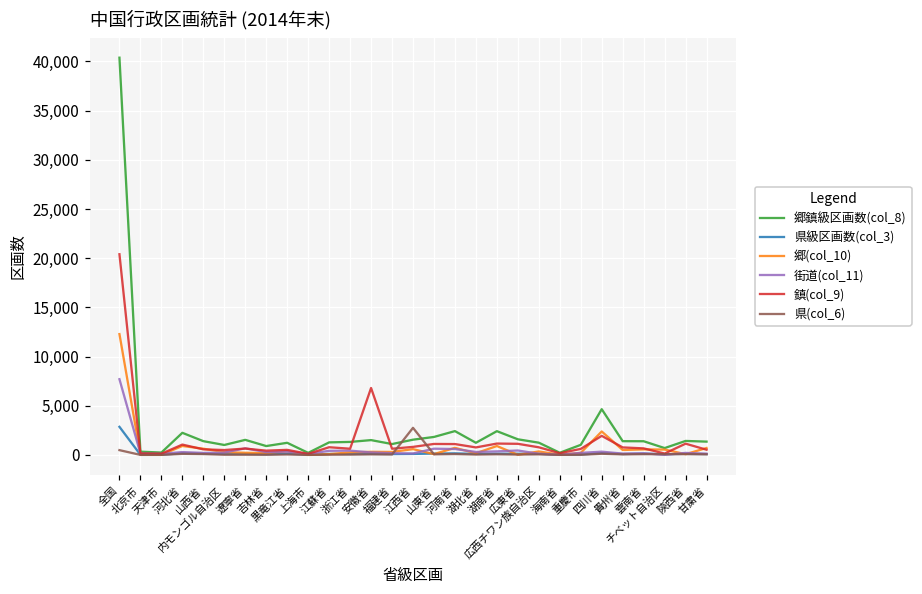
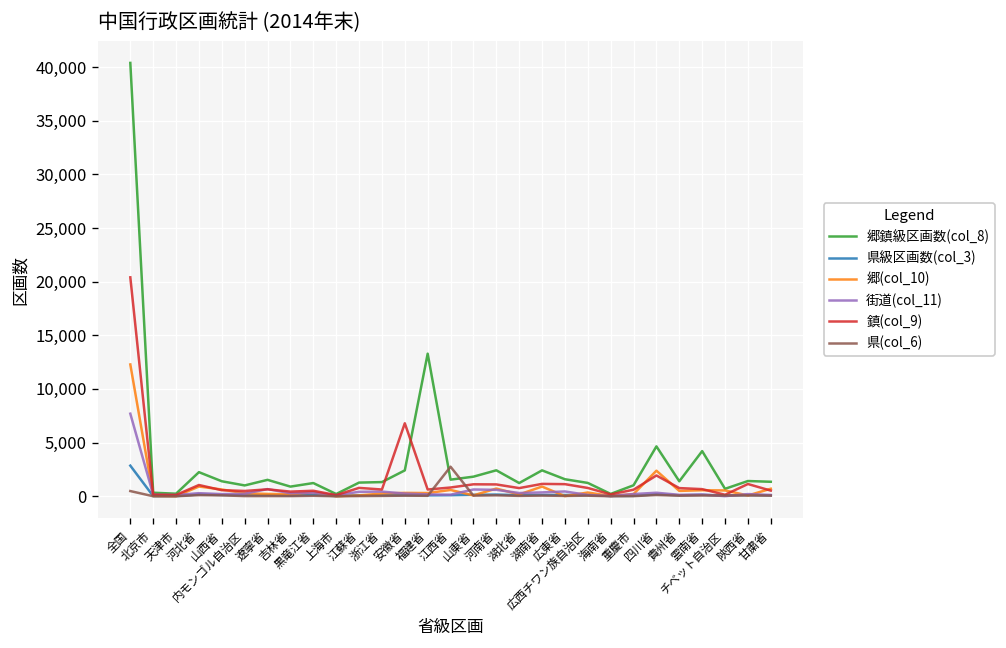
  {
    "郷鎮級区画数(col_8)": {
      "全国": "40,000",
      "河北省": "2,000",
      "山西省": "1,000",
      "内モンゴル自治区": "1,000",
      "遼寧省": "2,000",
      "吉林省": "1,000",
      "黒竜江省": "1,000",
      "江蘇省": "1,000",
      "浙江省": "1,000",
-     "安徽省": "1,500",
-     "福建省": "1,000",
+     "安徽省": "2,400",
+     "福建省": "13,000",
      "江西省": "2,000",
      "山東省": "2,000",
      "河南省": "2,000",
      "湖北省": "1,000",
      "湖南省": "2,000",
      "広東省": "2,000",
      "広西チワン族自治区": "1,000",
      "重慶市": "1,000",
      "四川省": "5,000",
      "貴州省": "1,000",
-     "雲南省": "1,000",
+     "雲南省": "4,000",
      "甘粛省": "1,000"
    },
    "県級区画数(col_3)": {
      "全国": "3,000"
    },
    "郷(col_10)": {
      "全国": "12,000",
      "四川省": "2,000"
    },
    "街道(col_11)": {
      "全国": "8,000",
      "江蘇省": "0",
      "山東省": "1,000",
      "広東省": "0"
    },
    "鎮(col_9)": {
      "全国": "20,000",
      "江蘇省": "1,000",
      "安徽省": "7,000",
      "福建省": "1,000",
      "山東省": "1,000",
      "河南省": "1,000",
      "湖北省": "1,000",
      "広東省": "1,000",
      "広西チワン族自治区": "1,000",
      "重慶市": "1,000",
      "四川省": "2,000"
    },
    "県(col_6)": {
      "全国": "0",
      "江西省": "3,000"
    }
  }
